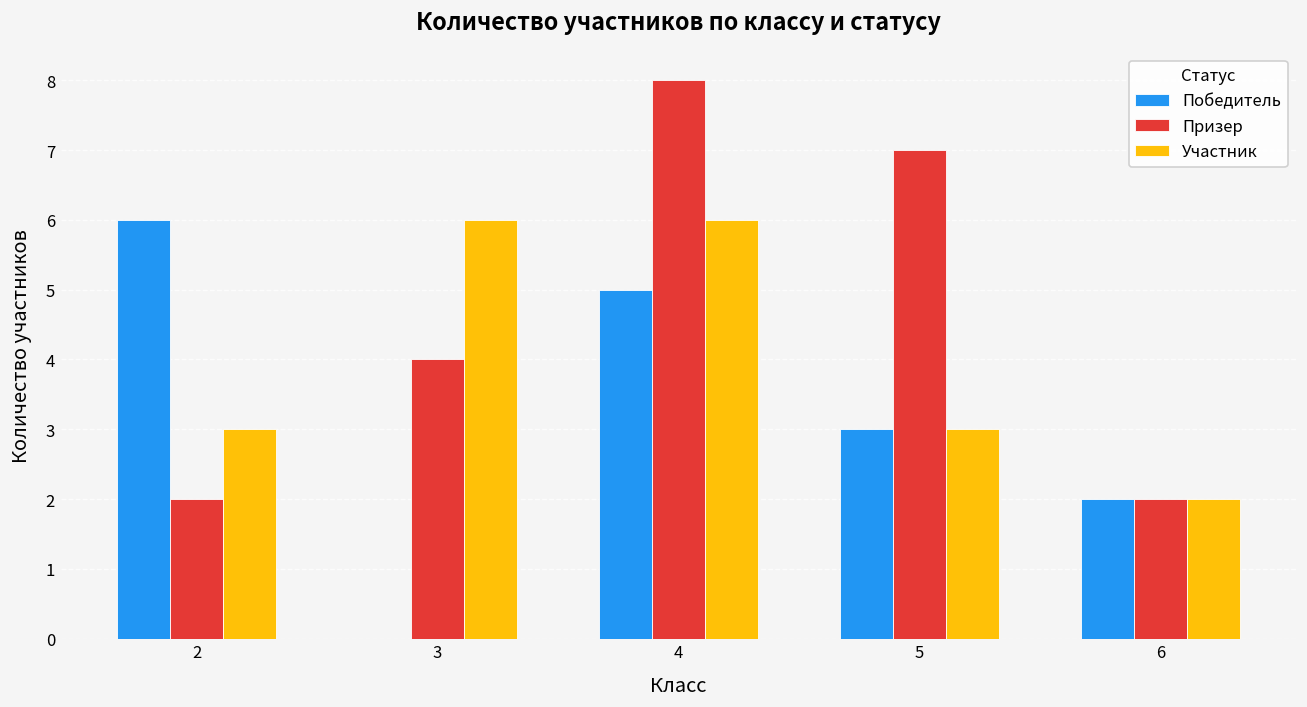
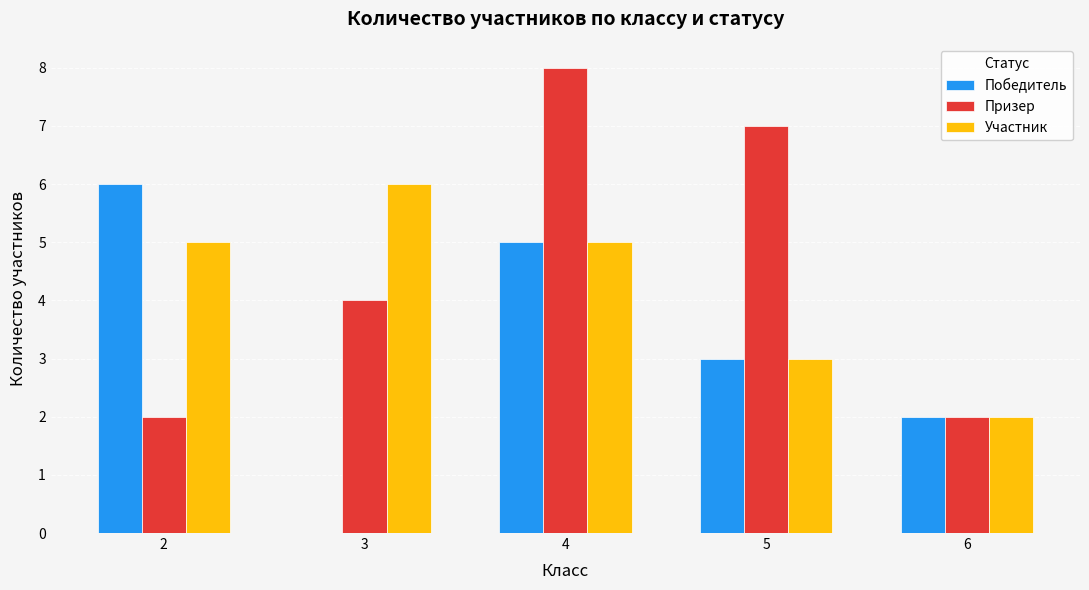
  {
    "Победитель": {
      "2": 6,
      "3": 0,
      "4": 5,
      "5": 3,
      "6": 2
    },
    "Призер": {
      "2": 2,
      "3": 4,
      "4": 8,
      "5": 7,
      "6": 2
    },
    "Участник": {
-     "2": 3,
+     "2": 5,
      "3": 6,
-     "4": 6,
+     "4": 5,
      "5": 3,
      "6": 2
    }
  }
